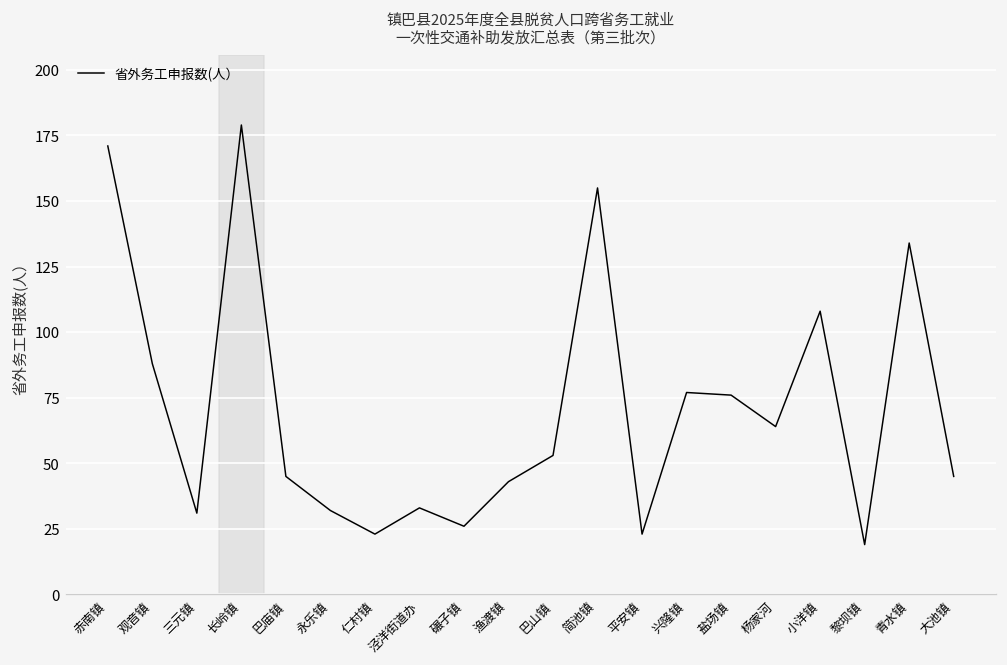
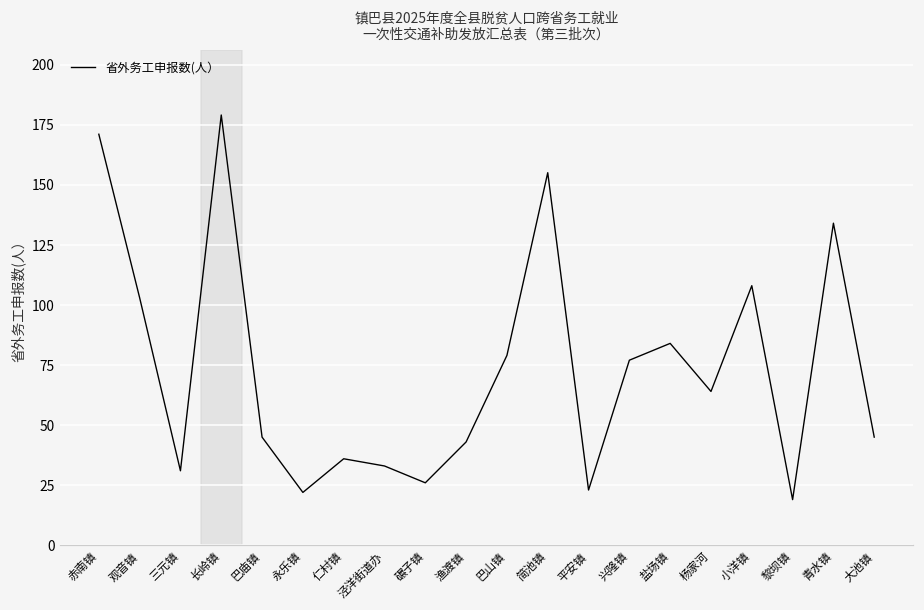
  {
    "赤南镇": 171,
-   "观音镇": 88,
+   "观音镇": 103,
    "三元镇": 31,
    "长岭镇": 179,
    "巴庙镇": 45,
-   "永乐镇": 32,
-   "仁村镇": 23,
+   "永乐镇": 22,
+   "仁村镇": 36,
    "泾洋街道办": 33,
    "碾子镇": 26,
    "渔渡镇": 43,
-   "巴山镇": 53,
+   "巴山镇": 79,
    "简池镇": 155,
    "平安镇": 23,
    "兴隆镇": 77,
-   "盐场镇": 76,
+   "盐场镇": 84,
    "杨家河": 64,
    "小洋镇": 108,
    "黎坝镇": 19,
    "青水镇": 134,
    "大池镇": 45
  }
